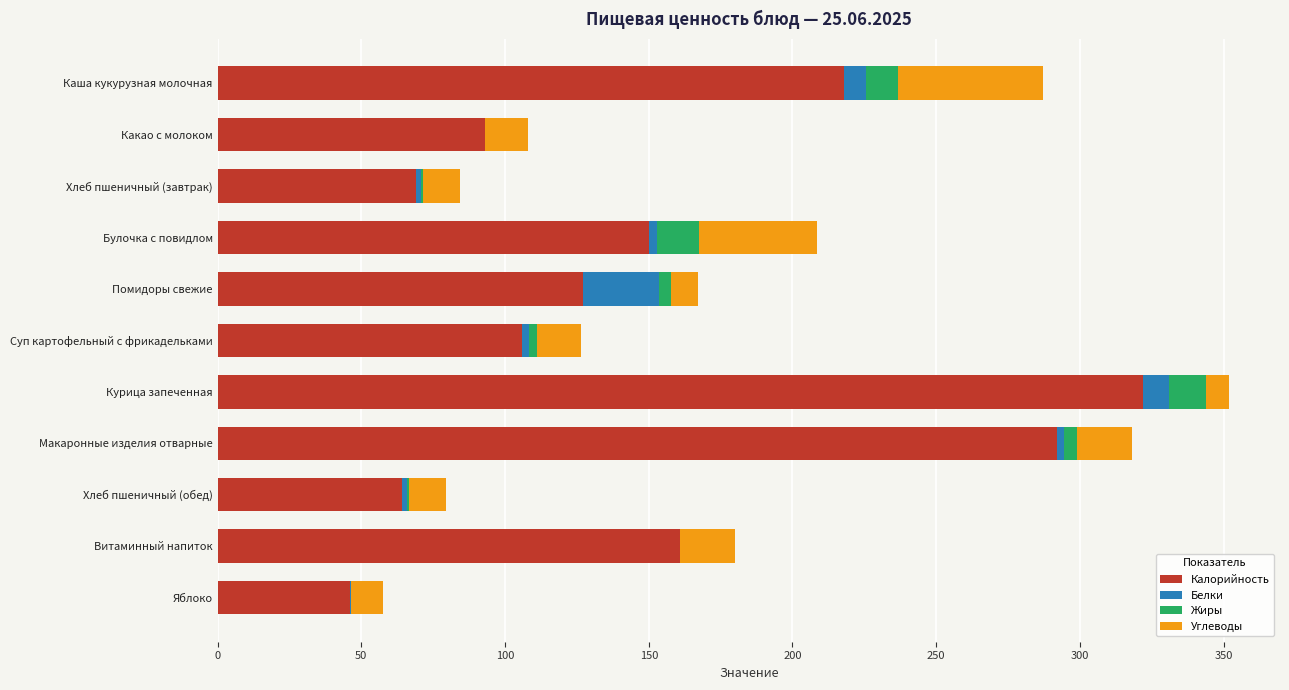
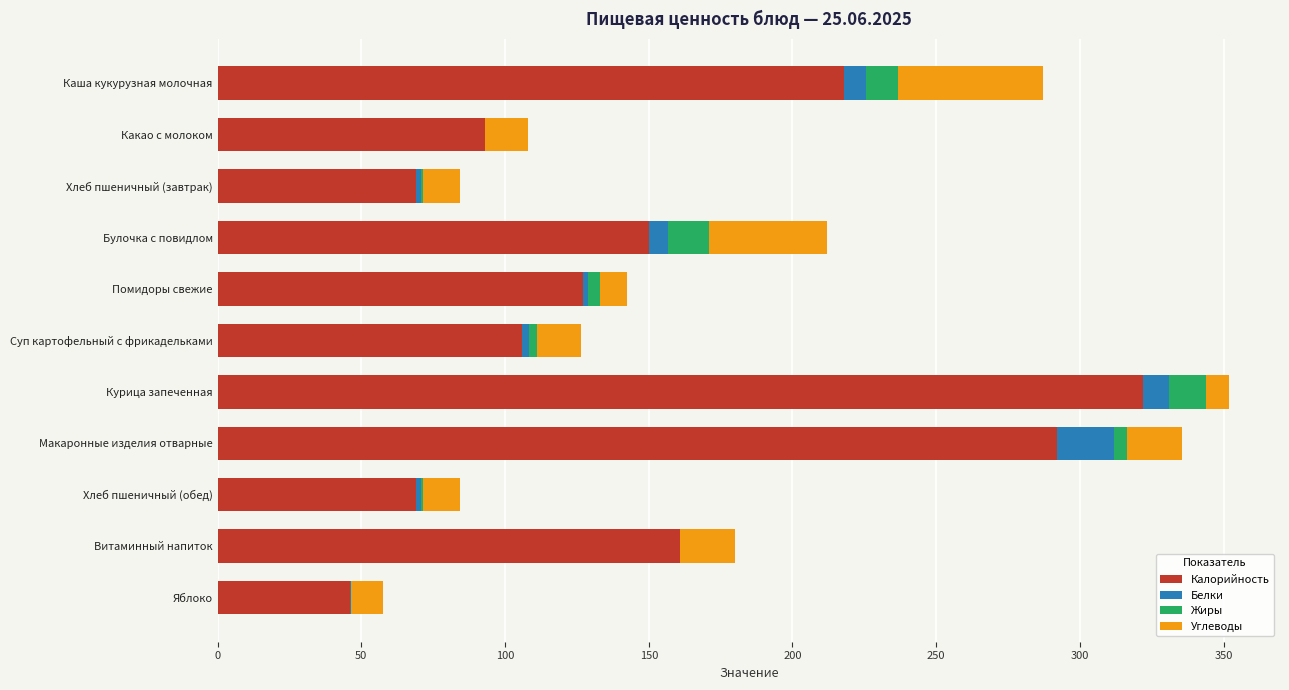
  {
    "Калорийность": {
      "Каша кукурузная молочная": 218,
      "Какао с молоком": 93,
      "Хлеб пшеничный (завтрак)": 69,
      "Булочка с повидлом": 150,
      "Помидоры свежие": 127,
      "Суп картофельный с фрикадельками": 106,
      "Курица запеченная": 322,
      "Макаронные изделия отварные": 292,
-     "Хлеб пшеничный (обед)": 64,
+     "Хлеб пшеничный (обед)": 69,
      "Витаминный напиток": 161,
      "Яблоко": 46
    },
    "Белки": {
      "Каша кукурузная молочная": 8,
      "Хлеб пшеничный (завтрак)": 2,
-     "Булочка с повидлом": 3,
-     "Помидоры свежие": 26,
+     "Булочка с повидлом": 7,
+     "Помидоры свежие": 2,
      "Суп картофельный с фрикадельками": 2,
      "Курица запеченная": 9,
-     "Макаронные изделия отварные": 3,
+     "Макаронные изделия отварные": 20,
      "Хлеб пшеничный (обед)": 2,
      "Витаминный напиток": 0
    },
    "Жиры": {
      "Каша кукурузная молочная": 11,
      "Булочка с повидлом": 14,
      "Помидоры свежие": 4,
      "Суп картофельный с фрикадельками": 3,
      "Курица запеченная": 13,
      "Макаронные изделия отварные": 5,
      "Витаминный напиток": 0,
      "Яблоко": 0
    },
    "Углеводы": {
      "Каша кукурузная молочная": 51,
      "Какао с молоком": 15,
      "Хлеб пшеничный (завтрак)": 13,
      "Булочка с повидлом": 41,
      "Помидоры свежие": 9,
      "Суп картофельный с фрикадельками": 15,
      "Курица запеченная": 8,
      "Макаронные изделия отварные": 19,
      "Хлеб пшеничный (обед)": 13,
      "Витаминный напиток": 19,
      "Яблоко": 11
    }
  }
